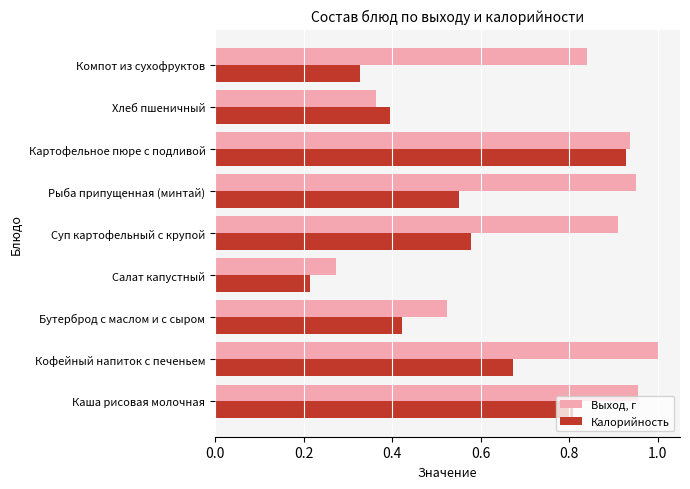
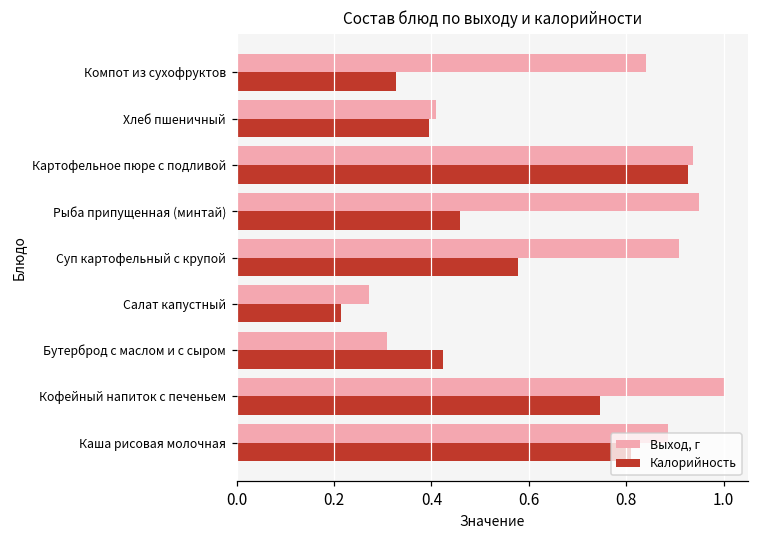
  {
    "Выход, г": {
      "Компот из сухофруктов": 0.84,
-     "Хлеб пшеничный": 0.36,
+     "Хлеб пшеничный": 0.41,
      "Картофельное пюре с подливой": 0.94,
      "Рыба припущенная (минтай)": 0.95,
      "Суп картофельный с крупой": 0.91,
      "Салат капустный": 0.27,
-     "Бутерброд с маслом и с сыром": 0.52,
+     "Бутерброд с маслом и с сыром": 0.31,
      "Кофейный напиток с печеньем": 1.00,
-     "Каша рисовая молочная": 0.95
+     "Каша рисовая молочная": 0.89
    },
    "Калорийность": {
      "Компот из сухофруктов": 0.33,
      "Хлеб пшеничный": 0.40,
      "Картофельное пюре с подливой": 0.93,
-     "Рыба припущенная (минтай)": 0.55,
+     "Рыба припущенная (минтай)": 0.46,
      "Суп картофельный с крупой": 0.58,
      "Салат капустный": 0.21,
      "Бутерброд с маслом и с сыром": 0.42,
-     "Кофейный напиток с печеньем": 0.67
+     "Кофейный напиток с печеньем": 0.75
    }
  }
